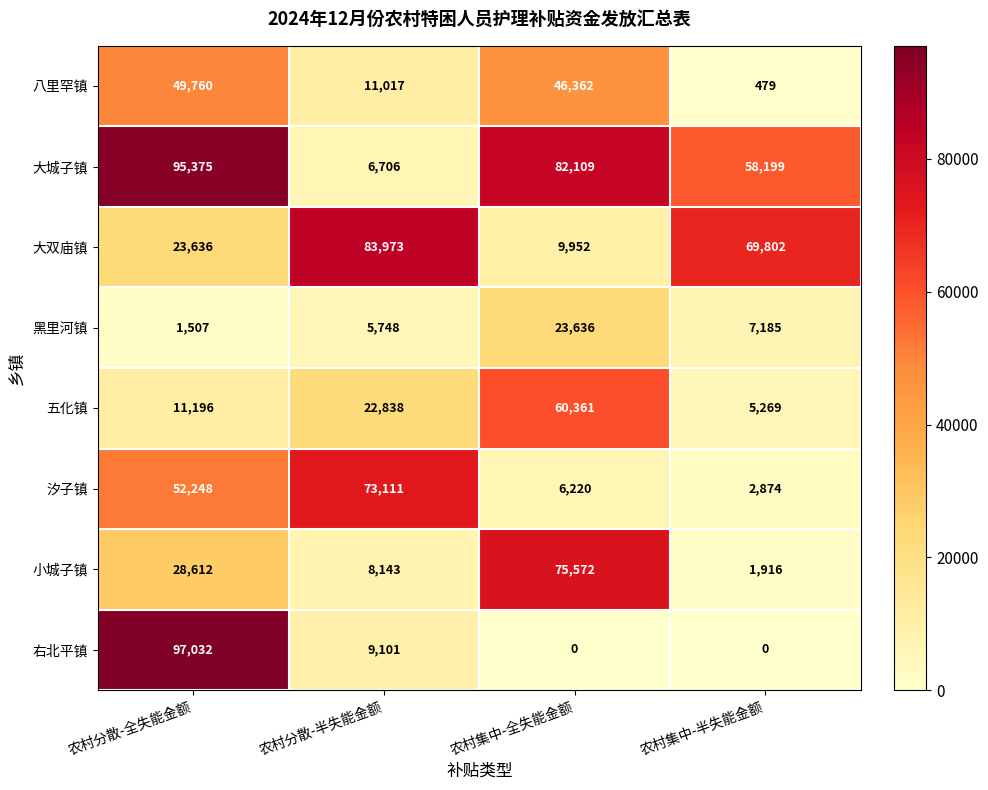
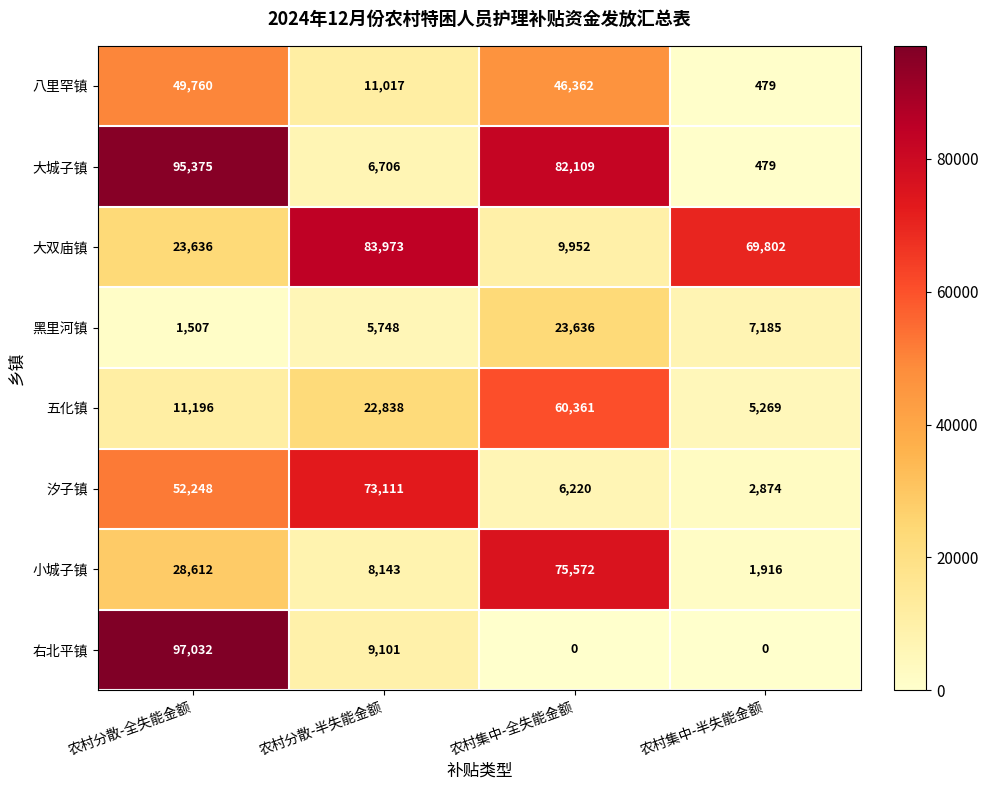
  {
    "八里罕镇": {
      "农村分散-全失能金额": "49,760",
      "农村分散-半失能金额": "11,017",
      "农村集中-全失能金额": "46,362",
      "农村集中-半失能金额": "479"
    },
    "大城子镇": {
      "农村分散-全失能金额": "95,375",
      "农村分散-半失能金额": "6,706",
      "农村集中-全失能金额": "82,109",
-     "农村集中-半失能金额": "58,199"
+     "农村集中-半失能金额": "479"
    },
    "大双庙镇": {
      "农村分散-全失能金额": "23,636",
      "农村分散-半失能金额": "83,973",
      "农村集中-全失能金额": "9,952",
      "农村集中-半失能金额": "69,802"
    },
    "黑里河镇": {
      "农村分散-全失能金额": "1,507",
      "农村分散-半失能金额": "5,748",
      "农村集中-全失能金额": "23,636",
      "农村集中-半失能金额": "7,185"
    },
    "五化镇": {
      "农村分散-全失能金额": "11,196",
      "农村分散-半失能金额": "22,838",
      "农村集中-全失能金额": "60,361",
      "农村集中-半失能金额": "5,269"
    },
    "汐子镇": {
      "农村分散-全失能金额": "52,248",
      "农村分散-半失能金额": "73,111",
      "农村集中-全失能金额": "6,220",
      "农村集中-半失能金额": "2,874"
    },
    "小城子镇": {
      "农村分散-全失能金额": "28,612",
      "农村分散-半失能金额": "8,143",
      "农村集中-全失能金额": "75,572",
      "农村集中-半失能金额": "1,916"
    },
    "右北平镇": {
      "农村分散-全失能金额": "97,032",
      "农村分散-半失能金额": "9,101",
      "农村集中-全失能金额": "0",
      "农村集中-半失能金额": "0"
    }
  }
